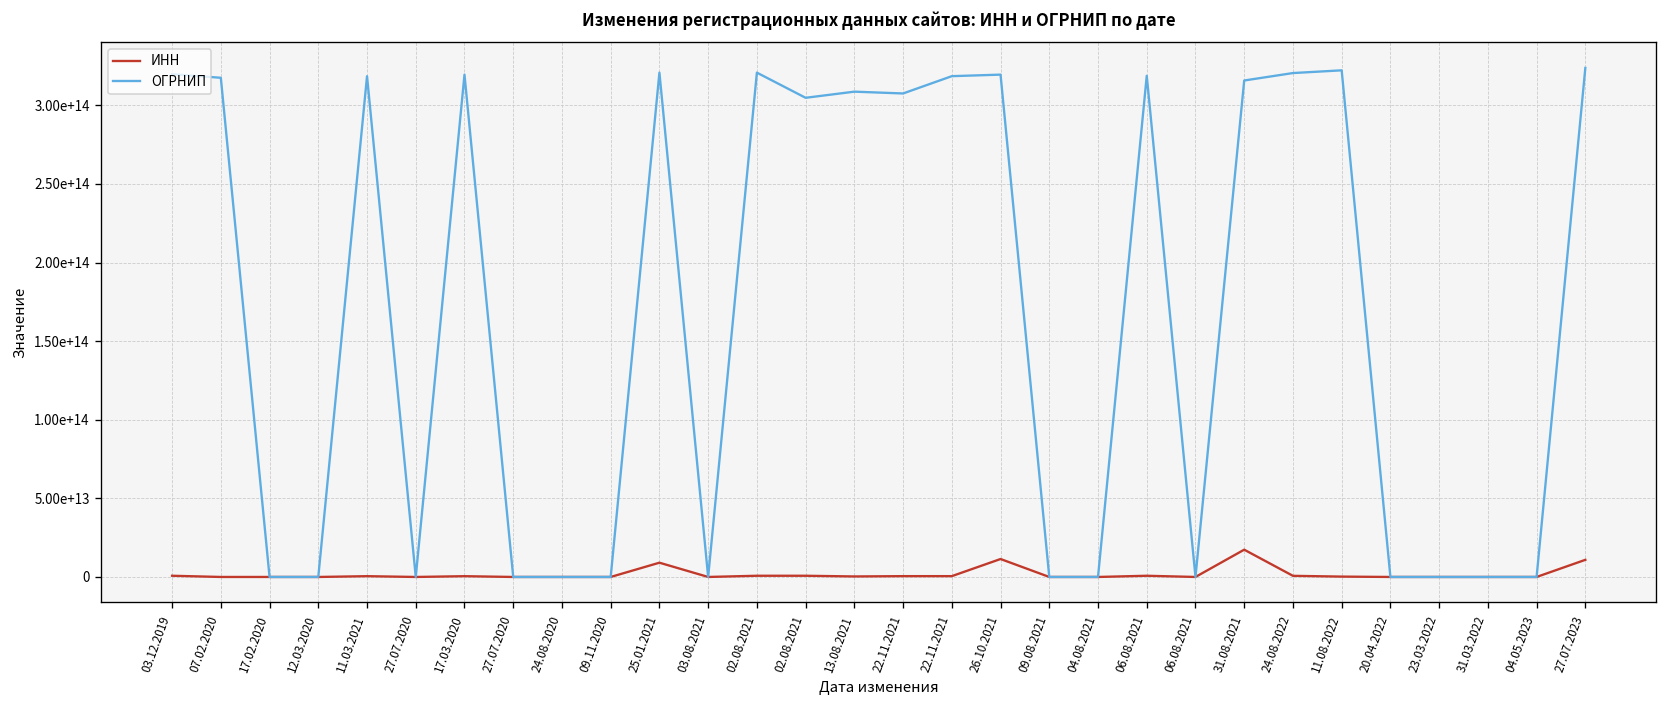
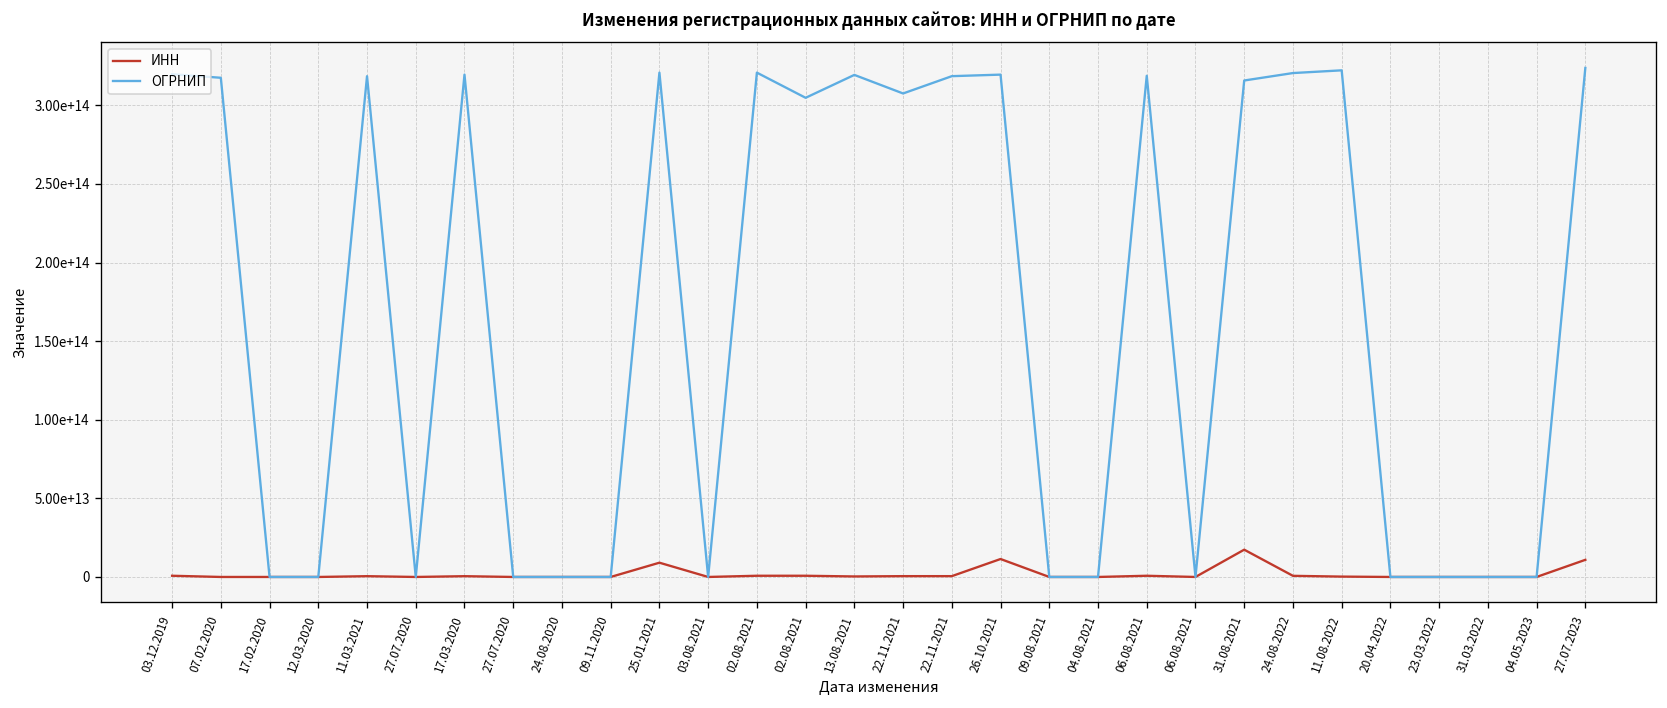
  {
    "ИНН": {
      "03.12.2019": 1000000000000,
      "07.02.2020": 0,
      "11.03.2021": 1000000000000,
      "17.03.2020": 1000000000000,
      "25.01.2021": 9000000000000,
      "13.08.2021": 0,
      "26.10.2021": 11000000000000,
      "31.08.2021": 17000000000000,
      "24.08.2022": 1000000000000,
      "11.08.2022": 0,
      "27.07.2023": 11000000000000
    },
    "ОГРНИП": {
      "07.02.2020": 318000000000000,
      "11.03.2021": 319000000000000,
      "17.03.2020": 320000000000000,
      "25.01.2021": 321000000000000,
-     "13.08.2021": 309000000000000,
+     "13.08.2021": 319000000000000,
      "26.10.2021": 320000000000000,
      "31.08.2021": 316000000000000,
      "24.08.2022": 321000000000000,
      "11.08.2022": 322000000000000,
      "27.07.2023": 324000000000000
    }
  }
